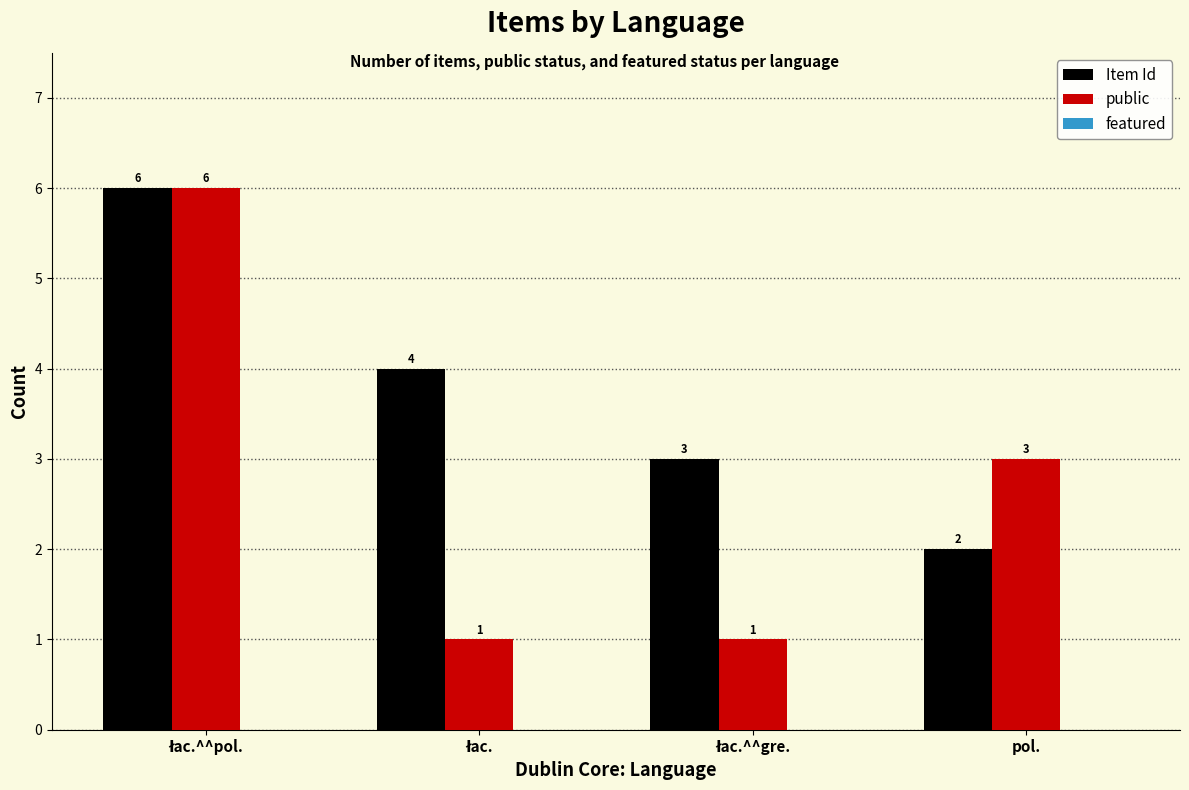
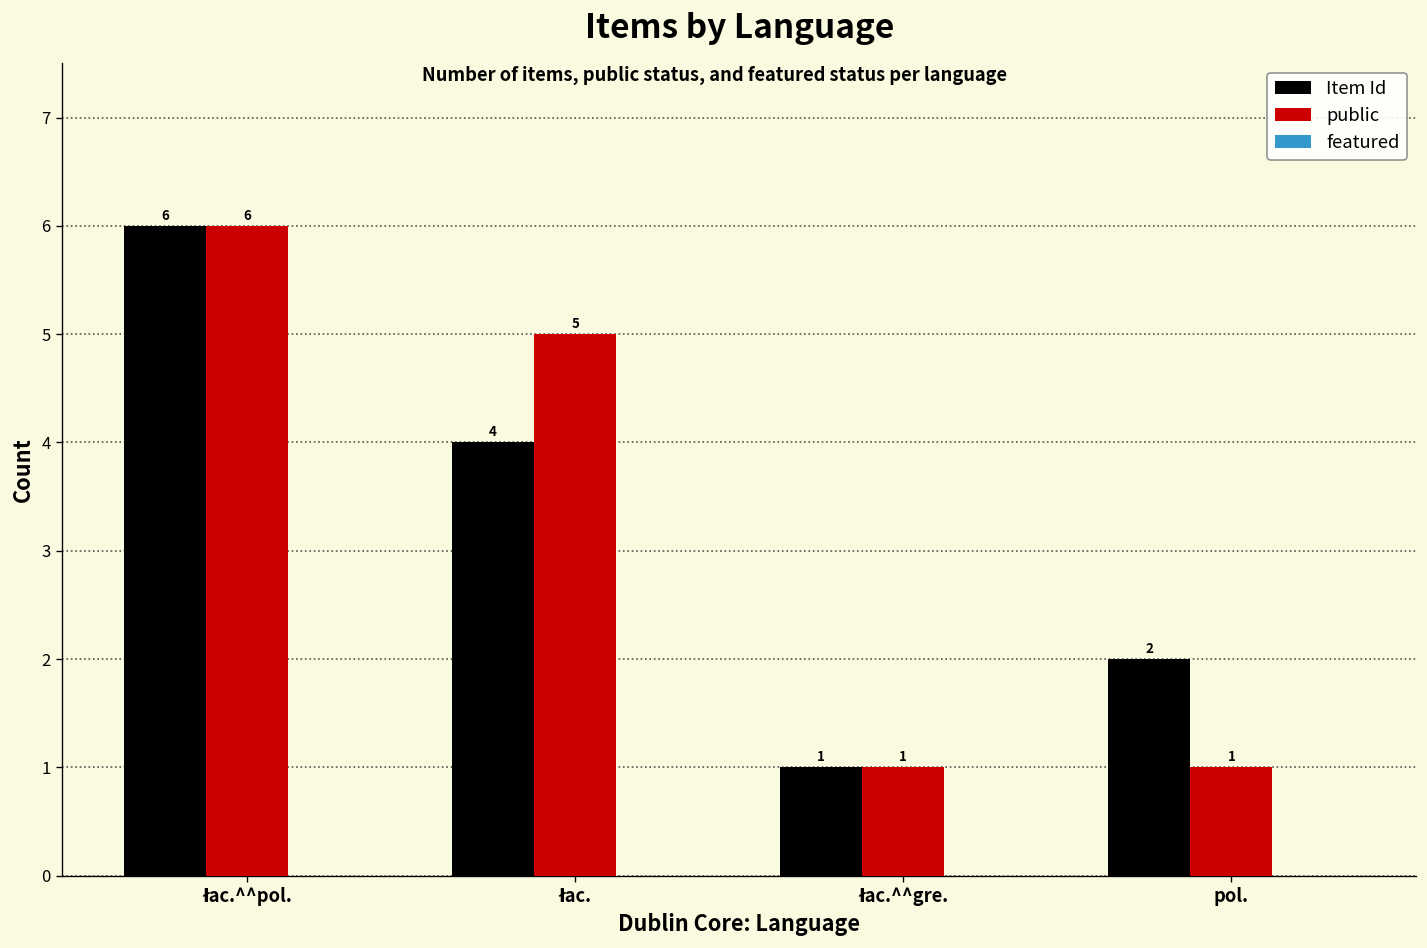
  {
    "Item Id": {
      "łac.^^pol.": 6,
      "łac.": 4,
-     "łac.^^gre.": 3,
+     "łac.^^gre.": 1,
      "pol.": 2
    },
    "public": {
      "łac.^^pol.": 6,
-     "łac.": 1,
+     "łac.": 5,
      "łac.^^gre.": 1,
-     "pol.": 3
+     "pol.": 1
    },
    "featured": {
      "łac.^^pol.": 0.0,
      "łac.": 0.0,
      "łac.^^gre.": 0.0,
      "pol.": 0.0
    }
  }
